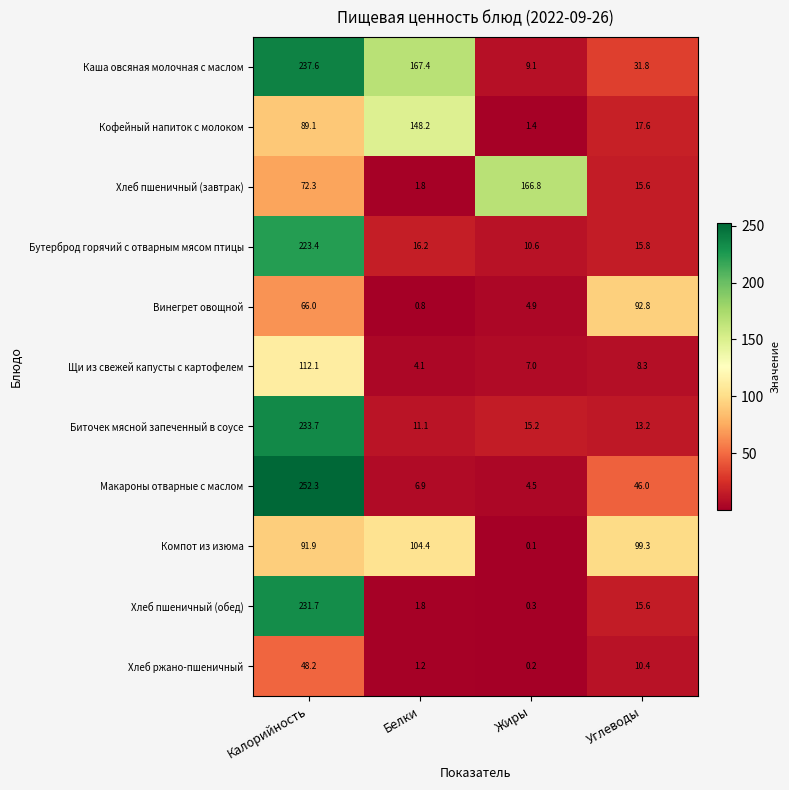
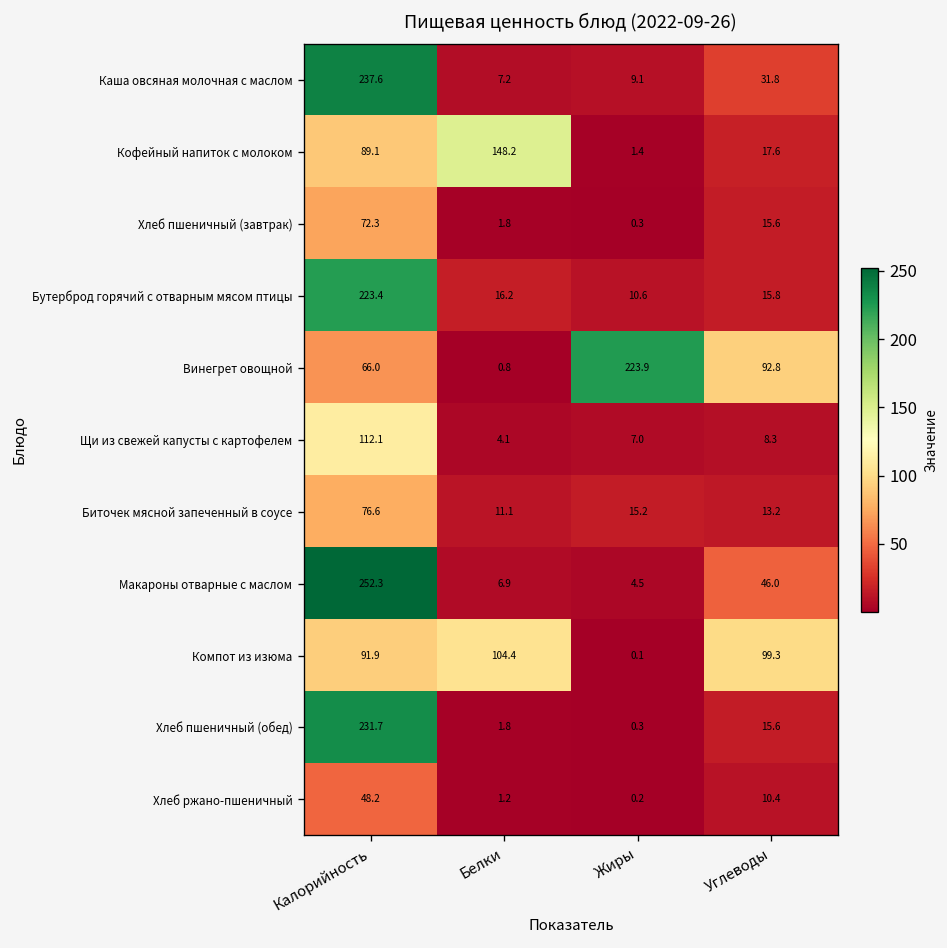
  {
    "Каша овсяная молочная с маслом": {
      "Калорийность": 237.6,
-     "Белки": 167.4,
+     "Белки": 7.2,
      "Жиры": 9.1,
      "Углеводы": 31.8
    },
    "Кофейный напиток с молоком": {
      "Калорийность": 89.1,
      "Белки": 148.2,
      "Жиры": 1.4,
      "Углеводы": 17.6
    },
    "Хлеб пшеничный (завтрак)": {
      "Калорийность": 72.3,
      "Белки": 1.8,
-     "Жиры": 166.8,
+     "Жиры": 0.3,
      "Углеводы": 15.6
    },
    "Бутерброд горячий с отварным мясом птицы": {
      "Калорийность": 223.4,
      "Белки": 16.2,
      "Жиры": 10.6,
      "Углеводы": 15.8
    },
    "Винегрет овощной": {
      "Калорийность": 66.0,
      "Белки": 0.8,
-     "Жиры": 4.9,
+     "Жиры": 223.9,
      "Углеводы": 92.8
    },
    "Щи из свежей капусты с картофелем": {
      "Калорийность": 112.1,
      "Белки": 4.1,
      "Жиры": 7.0,
      "Углеводы": 8.3
    },
    "Биточек мясной запеченный в соусе": {
-     "Калорийность": 233.7,
+     "Калорийность": 76.6,
      "Белки": 11.1,
      "Жиры": 15.2,
      "Углеводы": 13.2
    },
    "Макароны отварные с маслом": {
      "Калорийность": 252.3,
      "Белки": 6.9,
      "Жиры": 4.5,
      "Углеводы": 46.0
    },
    "Компот из изюма": {
      "Калорийность": 91.9,
      "Белки": 104.4,
      "Жиры": 0.1,
      "Углеводы": 99.3
    },
    "Хлеб пшеничный (обед)": {
      "Калорийность": 231.7,
      "Белки": 1.8,
      "Жиры": 0.3,
      "Углеводы": 15.6
    },
    "Хлеб ржано-пшеничный": {
      "Калорийность": 48.2,
      "Белки": 1.2,
      "Жиры": 0.2,
      "Углеводы": 10.4
    }
  }
